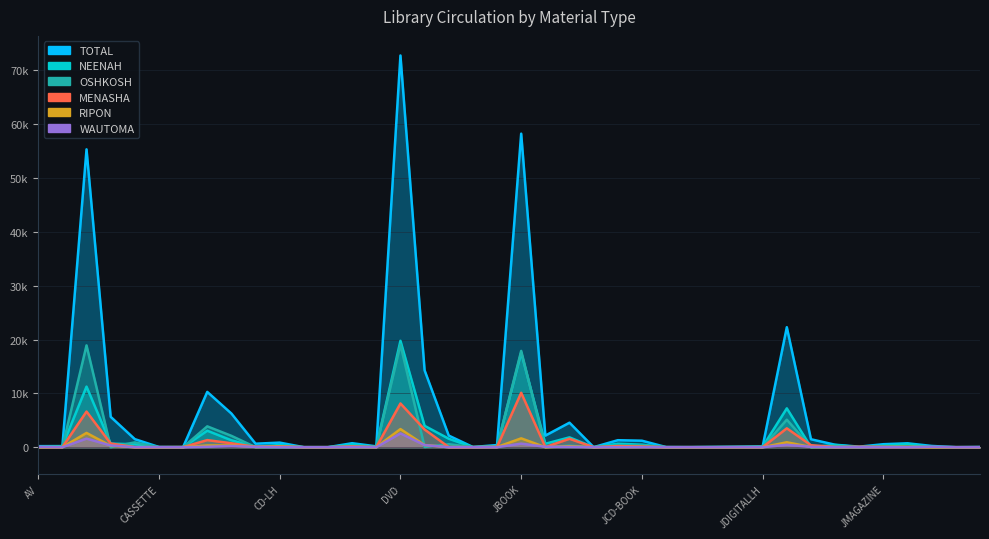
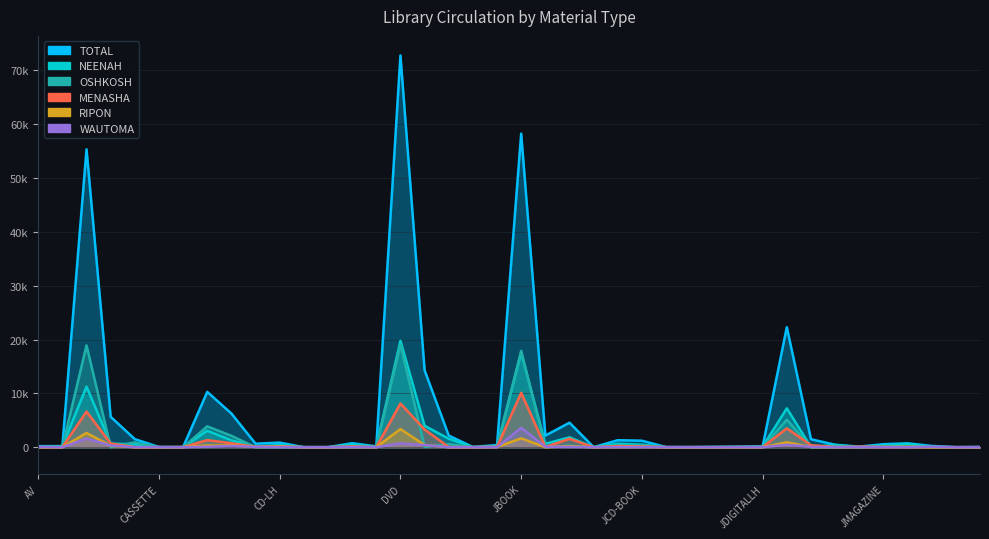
  {
    "WAUTOMA": {
-     "DVD": 3000,
-     "JBOOK": 1000
+     "DVD": 1000,
+     "JBOOK": 4000
    }
  }
